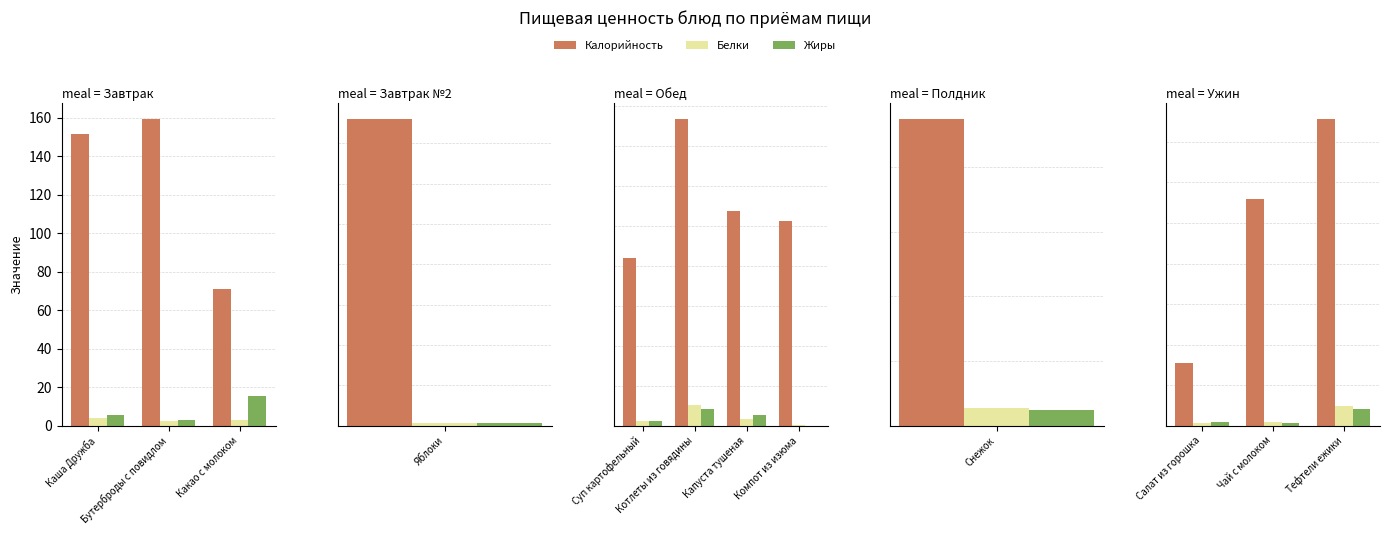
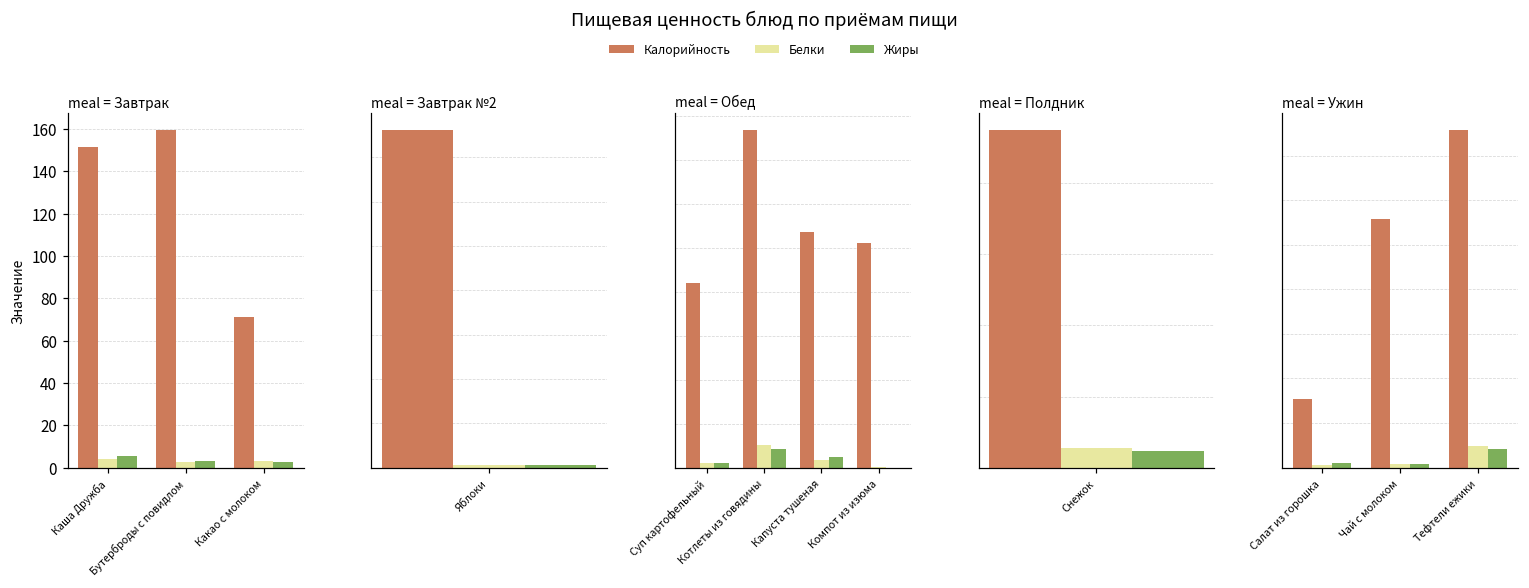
  {
    "meal = Завтрак": {
      "Калорийность": {
        "Каша Дружба": 151,
        "Бутерброды с повидлом": 160,
        "Какао с молоком": 71
      },
      "Белки": {
        "Каша Дружба": 4,
        "Бутерброды с повидлом": 3,
        "Какао с молоком": 3
      },
      "Жиры": {
        "Каша Дружба": 5,
        "Бутерброды с повидлом": 3,
-       "Какао с молоком": 15
+       "Какао с молоком": 3
      }
    }
  }
